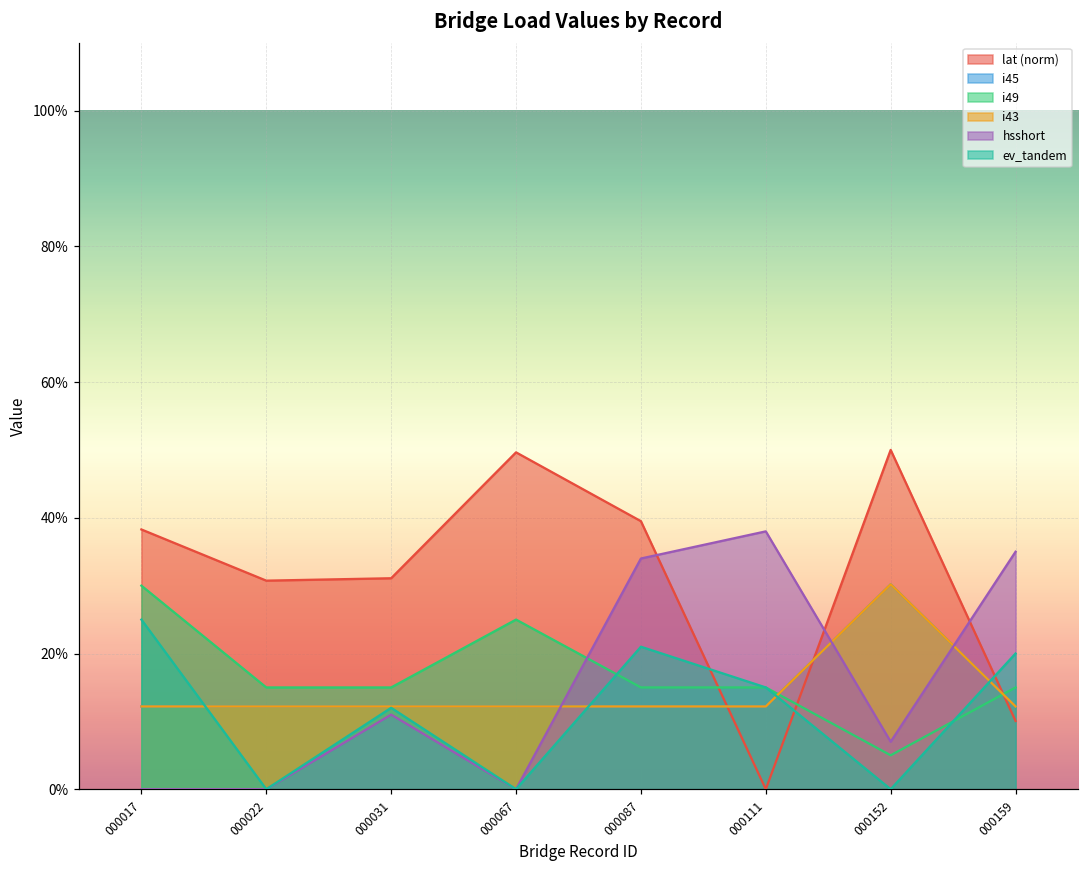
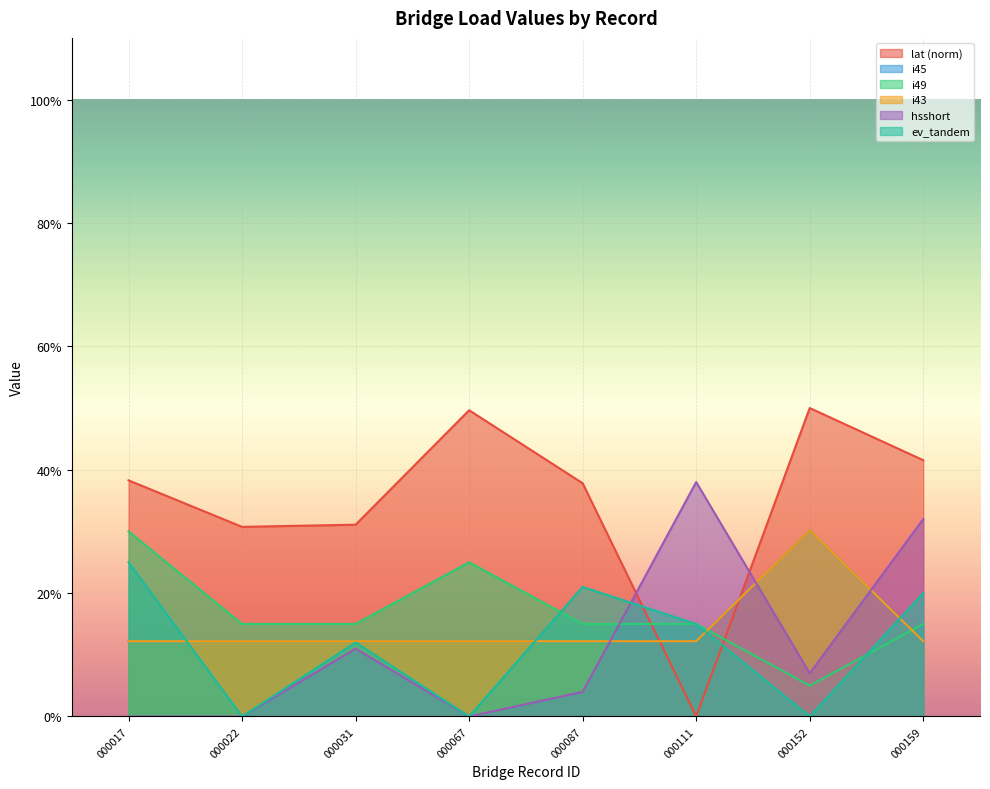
  {
    "lat (norm)": {
      "000017": "38%",
      "000022": "31%",
      "000031": "31%",
      "000067": "50%",
-     "000087": "40%",
+     "000087": "38%",
      "000111": "0%",
      "000152": "50%",
-     "000159": "10%"
+     "000159": "42%"
    },
    "i43": {
      "000017": "12%",
      "000022": "12%",
      "000067": "12%",
      "000087": "12%",
      "000111": "12%",
      "000152": "30%",
      "000159": "12%"
    },
    "hsshort": {
      "000017": "0%",
      "000031": "11%",
-     "000087": "34%",
+     "000087": "4%",
      "000111": "38%",
      "000152": "7%",
-     "000159": "35%"
+     "000159": "32%"
    }
  }
